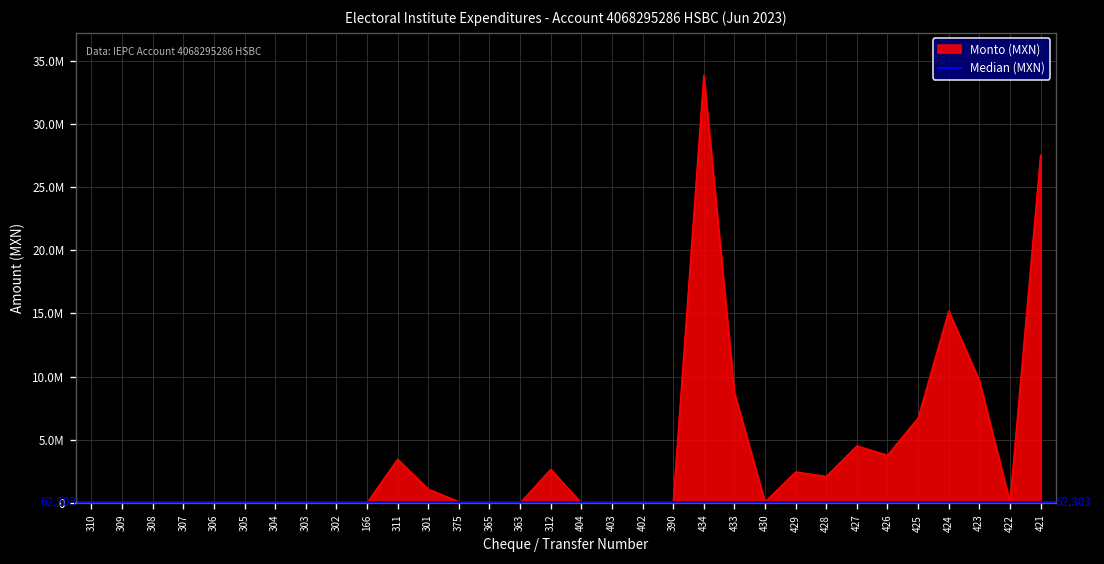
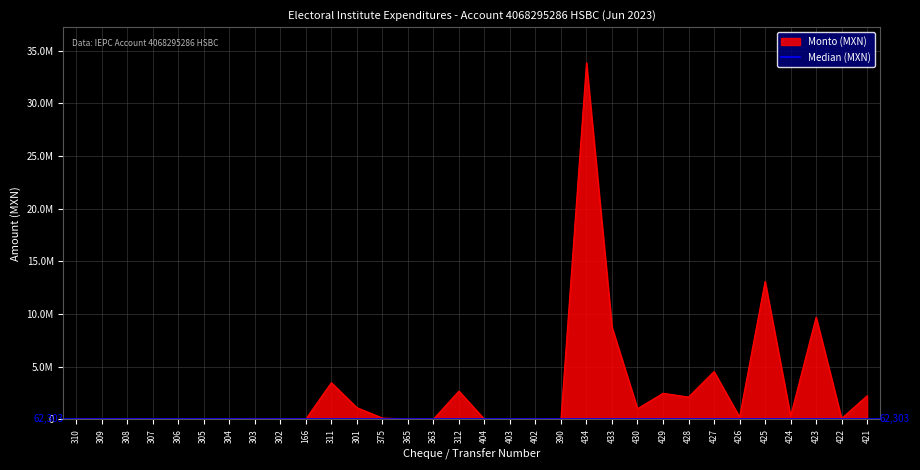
  {
    "309": 0,
    "308": 0,
    "307": 0,
    "306": 0,
    "305": 0,
    "304": 0,
    "303": 0,
    "302": 0,
    "166": 0,
    "311": 3500000,
    "301": 1100000,
    "375": 100000,
    "365": 0,
    "363": 0,
    "312": 2700000,
    "404": 0,
    "403": 0,
    "402": 0,
    "390": 0,
    "434": 33800000,
    "433": 8700000,
-   "430": 100000,
+   "430": 1000000,
    "429": 2500000,
    "428": 2100000,
    "427": 4500000,
-   "426": 3800000,
-   "425": 6700000,
-   "424": 15200000,
+   "426": 200000,
+   "425": 13100000,
+   "424": 300000,
    "423": 9700000,
    "422": 100000,
-   "421": 27500000
+   "421": 2200000
  }
